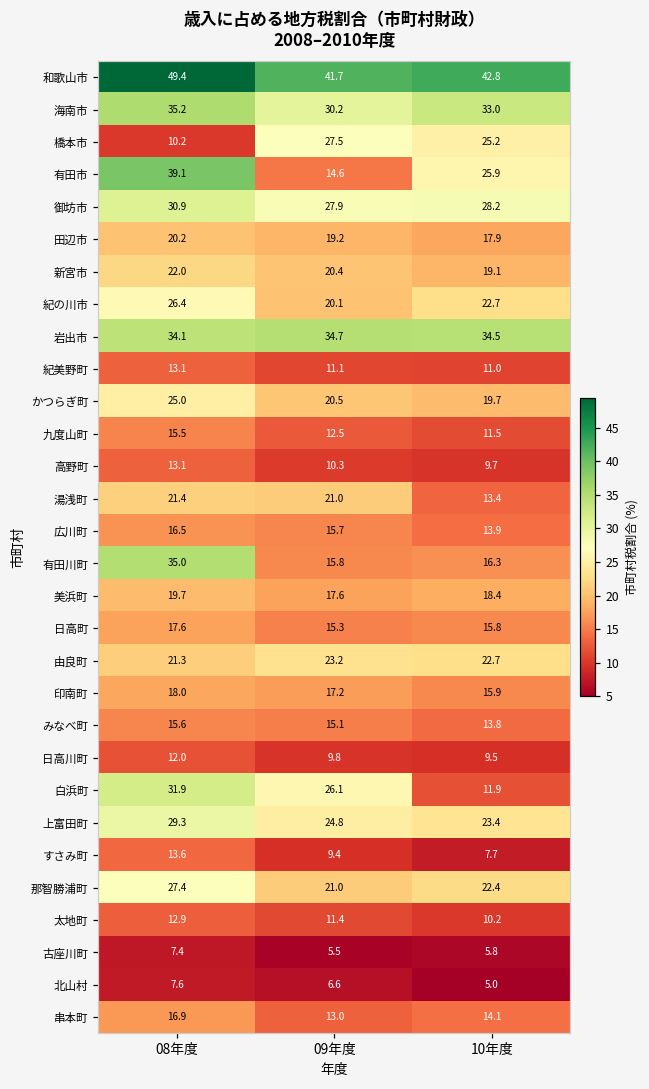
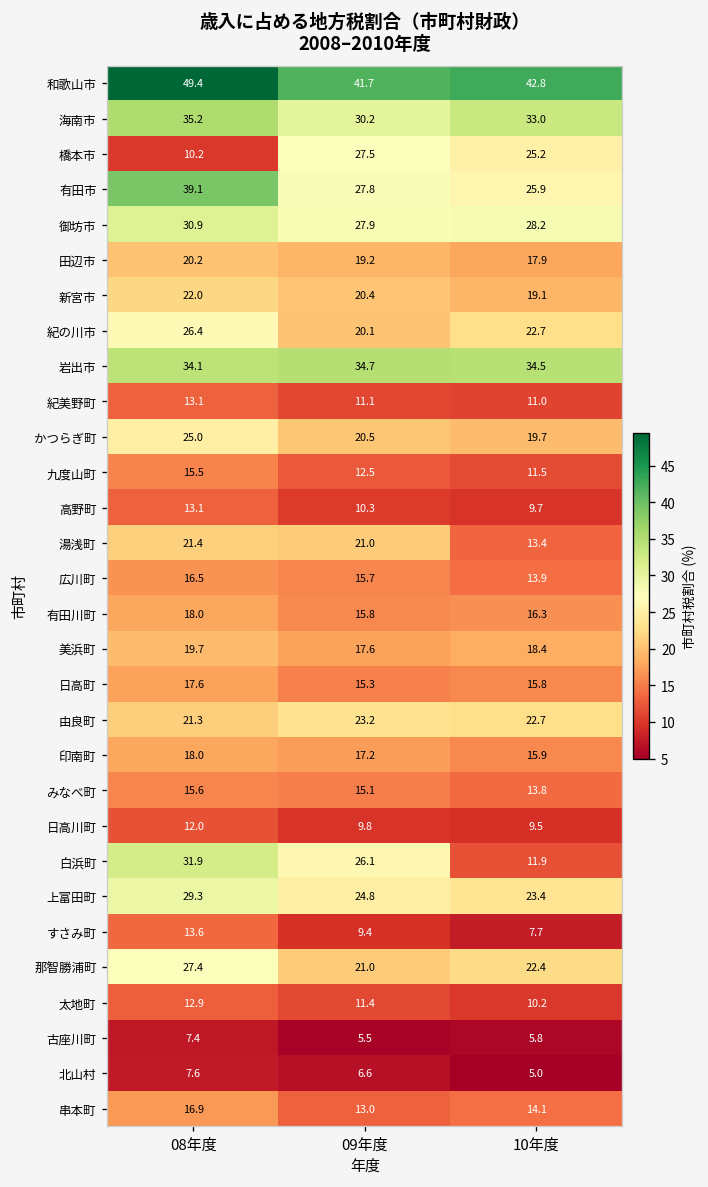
  {
    "和歌山市": {
      "08年度": 49.4,
      "09年度": 41.7,
      "10年度": 42.8
    },
    "海南市": {
      "08年度": 35.2,
      "09年度": 30.2,
      "10年度": 33.0
    },
    "橋本市": {
      "08年度": 10.2,
      "09年度": 27.5,
      "10年度": 25.2
    },
    "有田市": {
      "08年度": 39.1,
-     "09年度": 14.6,
+     "09年度": 27.8,
      "10年度": 25.9
    },
    "御坊市": {
      "08年度": 30.9,
      "09年度": 27.9,
      "10年度": 28.2
    },
    "田辺市": {
      "08年度": 20.2,
      "09年度": 19.2,
      "10年度": 17.9
    },
    "新宮市": {
      "08年度": 22.0,
      "09年度": 20.4,
      "10年度": 19.1
    },
    "紀の川市": {
      "08年度": 26.4,
      "09年度": 20.1,
      "10年度": 22.7
    },
    "岩出市": {
      "08年度": 34.1,
      "09年度": 34.7,
      "10年度": 34.5
    },
    "紀美野町": {
      "08年度": 13.1,
      "09年度": 11.1,
      "10年度": 11.0
    },
    "かつらぎ町": {
      "08年度": 25.0,
      "09年度": 20.5,
      "10年度": 19.7
    },
    "九度山町": {
      "08年度": 15.5,
      "09年度": 12.5,
      "10年度": 11.5
    },
    "高野町": {
      "08年度": 13.1,
      "09年度": 10.3,
      "10年度": 9.7
    },
    "湯浅町": {
      "08年度": 21.4,
      "09年度": 21.0,
      "10年度": 13.4
    },
    "広川町": {
      "08年度": 16.5,
      "09年度": 15.7,
      "10年度": 13.9
    },
    "有田川町": {
-     "08年度": 35.0,
+     "08年度": 18.0,
      "09年度": 15.8,
      "10年度": 16.3
    },
    "美浜町": {
      "08年度": 19.7,
      "09年度": 17.6,
      "10年度": 18.4
    },
    "日高町": {
      "08年度": 17.6,
      "09年度": 15.3,
      "10年度": 15.8
    },
    "由良町": {
      "08年度": 21.3,
      "09年度": 23.2,
      "10年度": 22.7
    },
    "印南町": {
      "08年度": 18.0,
      "09年度": 17.2,
      "10年度": 15.9
    },
    "みなべ町": {
      "08年度": 15.6,
      "09年度": 15.1,
      "10年度": 13.8
    },
    "日高川町": {
      "08年度": 12.0,
      "09年度": 9.8,
      "10年度": 9.5
    },
    "白浜町": {
      "08年度": 31.9,
      "09年度": 26.1,
      "10年度": 11.9
    },
    "上富田町": {
      "08年度": 29.3,
      "09年度": 24.8,
      "10年度": 23.4
    },
    "すさみ町": {
      "08年度": 13.6,
      "09年度": 9.4,
      "10年度": 7.7
    },
    "那智勝浦町": {
      "08年度": 27.4,
      "09年度": 21.0,
      "10年度": 22.4
    },
    "太地町": {
      "08年度": 12.9,
      "09年度": 11.4,
      "10年度": 10.2
    },
    "古座川町": {
      "08年度": 7.4,
      "09年度": 5.5,
      "10年度": 5.8
    },
    "北山村": {
      "08年度": 7.6,
      "09年度": 6.6,
      "10年度": 5.0
    },
    "串本町": {
      "08年度": 16.9,
      "09年度": 13.0,
      "10年度": 14.1
    }
  }
